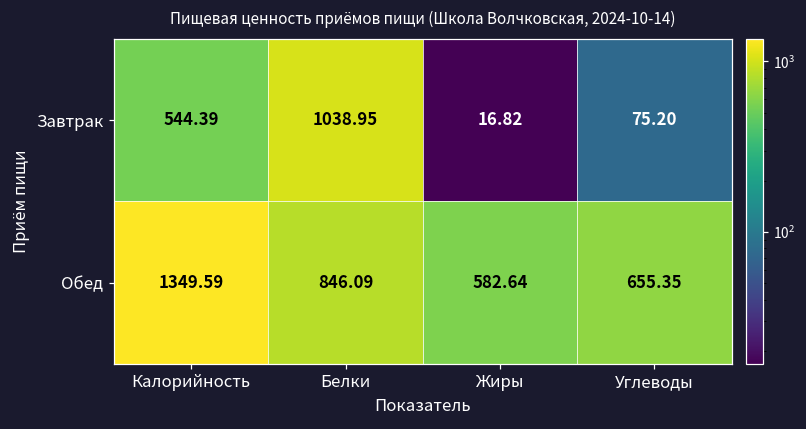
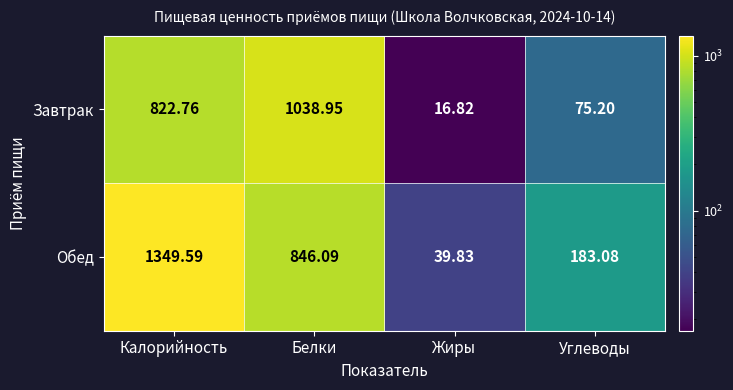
  {
    "Завтрак": {
-     "Калорийность": 544.39,
+     "Калорийность": 822.76,
      "Белки": 1038.95,
      "Жиры": 16.82,
      "Углеводы": 75.20
    },
    "Обед": {
      "Калорийность": 1349.59,
      "Белки": 846.09,
-     "Жиры": 582.64,
-     "Углеводы": 655.35
+     "Жиры": 39.83,
+     "Углеводы": 183.08
    }
  }
